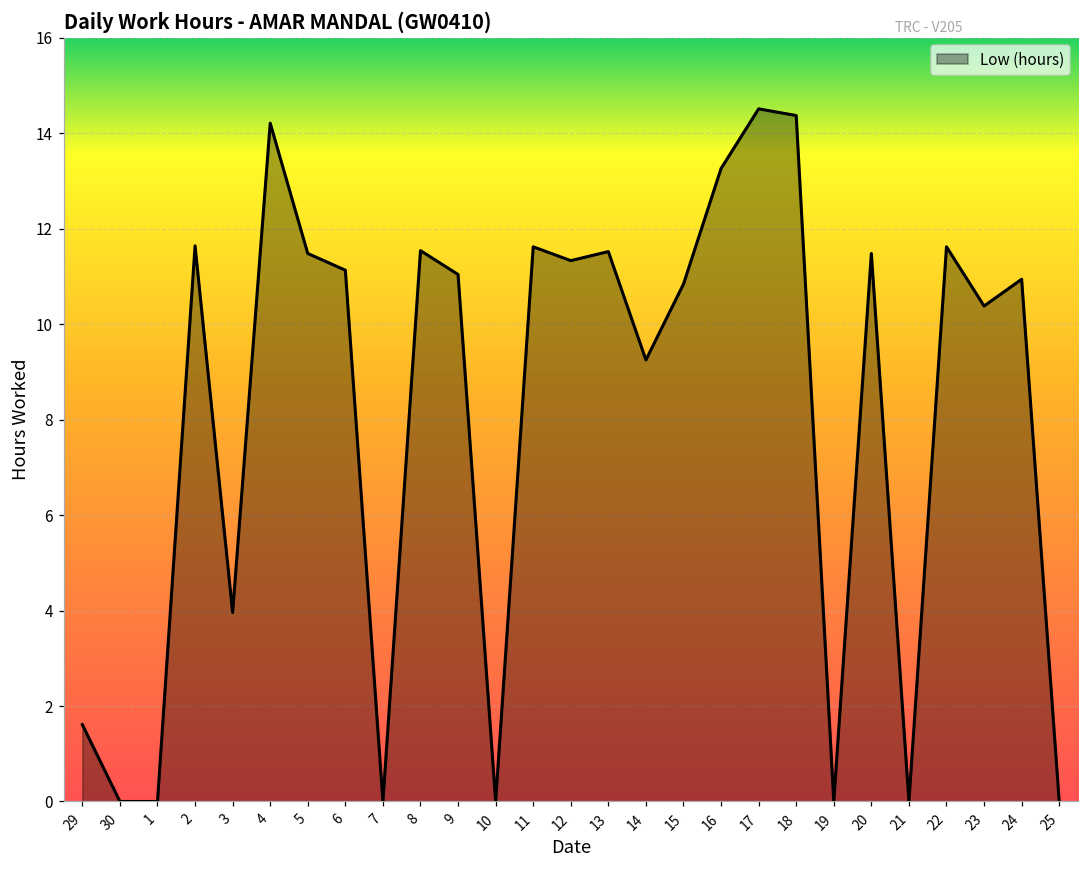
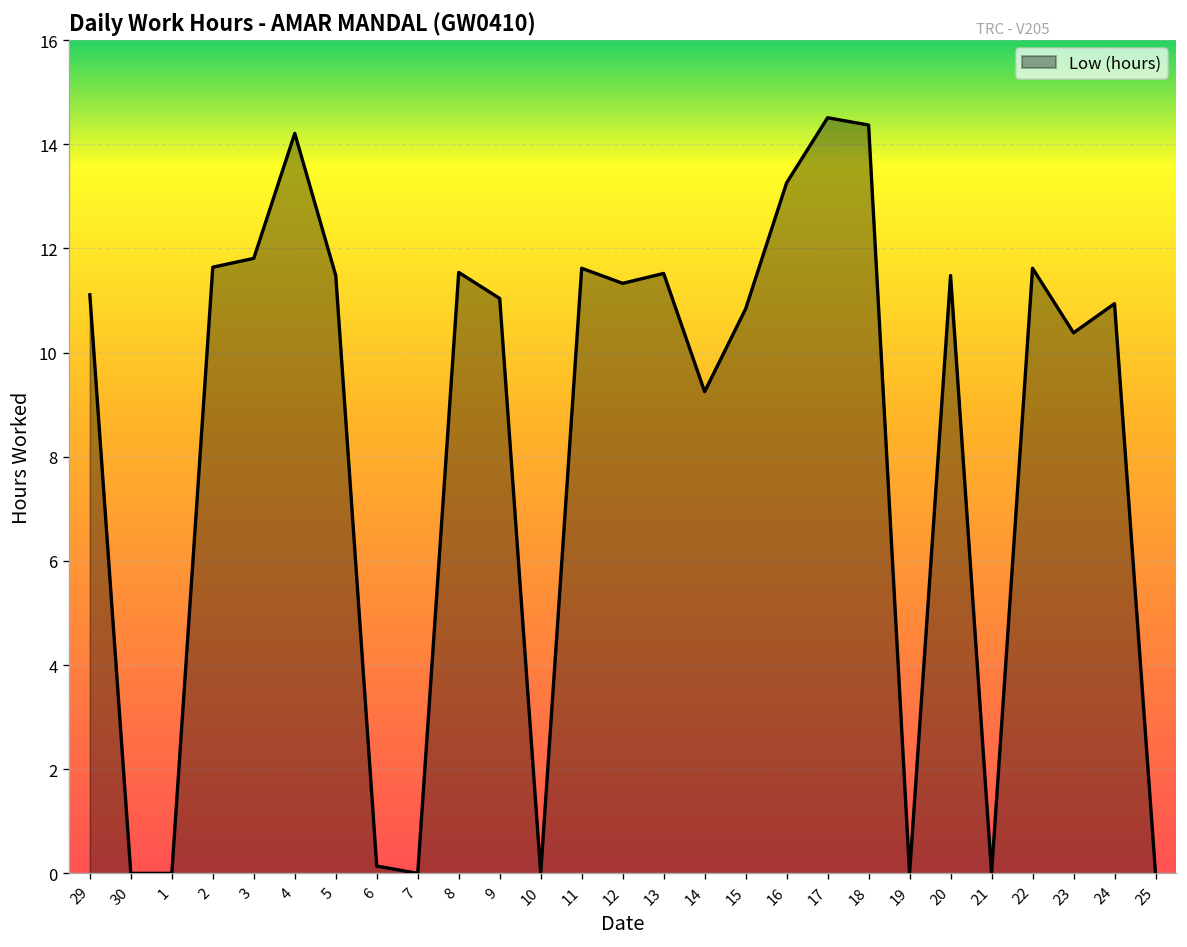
  {
-   "29": 1.6,
+   "29": 11.1,
    "30": 0.0,
    "1": 0.0,
    "2": 11.6,
-   "3": 4.0,
+   "3": 11.8,
    "4": 14.2,
    "5": 11.5,
-   "6": 11.1,
+   "6": 0.1,
    "7": 0.0,
    "8": 11.5,
    "9": 11.0,
    "10": 0.0,
    "11": 11.6,
    "12": 11.3,
    "13": 11.5,
    "14": 9.3,
    "15": 10.8,
    "16": 13.3,
    "17": 14.5,
    "18": 14.4,
    "19": 0.0,
    "20": 11.5,
    "21": 0.0,
    "22": 11.6,
    "23": 10.4,
    "24": 10.9,
    "25": 0.0
  }
